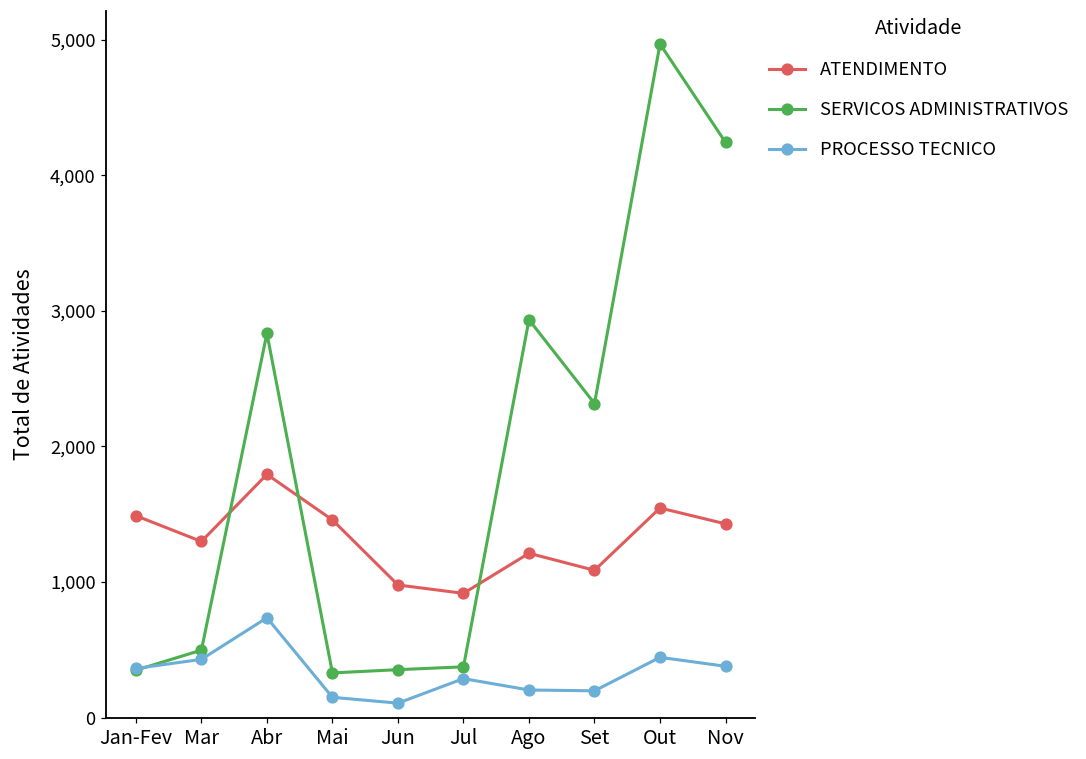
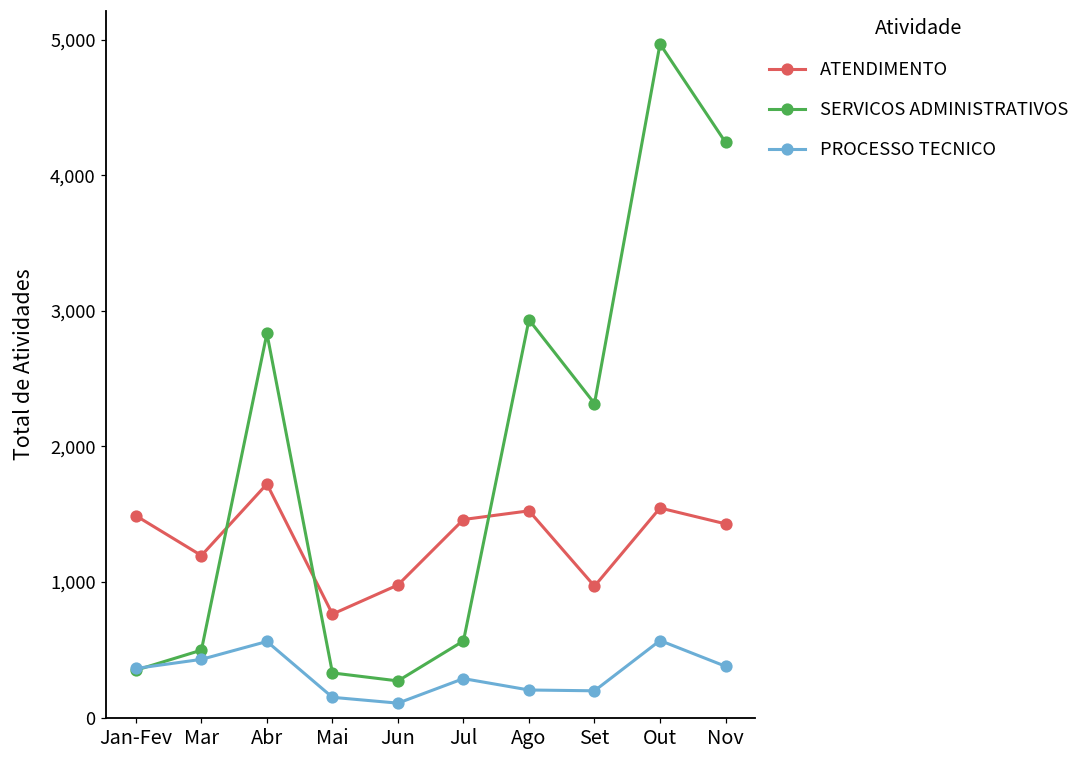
  {
    "ATENDIMENTO": {
      "Jan-Fev": "1,490",
-     "Mar": "1,300",
-     "Abr": "1,790",
-     "Mai": "1,460",
+     "Mar": "1,200",
+     "Abr": "1,720",
+     "Mai": "760",
      "Jun": "980",
-     "Jul": "920",
-     "Ago": "1,210",
-     "Set": "1,090",
+     "Jul": "1,460",
+     "Ago": "1,530",
+     "Set": "970",
      "Out": "1,550",
      "Nov": "1,430"
    },
    "SERVICOS ADMINISTRATIVOS": {
      "Mar": "500",
      "Abr": "2,830",
      "Mai": "330",
-     "Jun": "350",
-     "Jul": "370",
+     "Jun": "270",
+     "Jul": "570",
      "Ago": "2,940",
      "Set": "2,320",
      "Out": "4,970",
      "Nov": "4,240"
    },
    "PROCESSO TECNICO": {
      "Mar": "430",
-     "Abr": "740",
+     "Abr": "560",
      "Mai": "150",
      "Jun": "110",
      "Jul": "290",
      "Ago": "200",
      "Set": "200",
-     "Out": "440",
+     "Out": "570",
      "Nov": "380"
    }
  }
